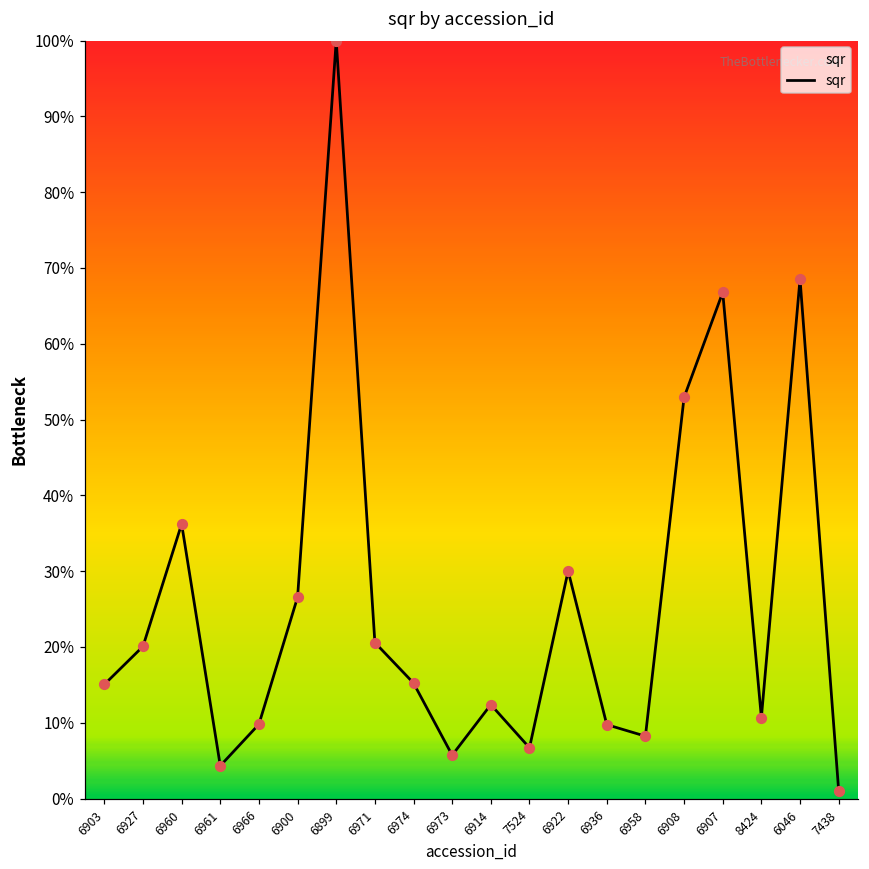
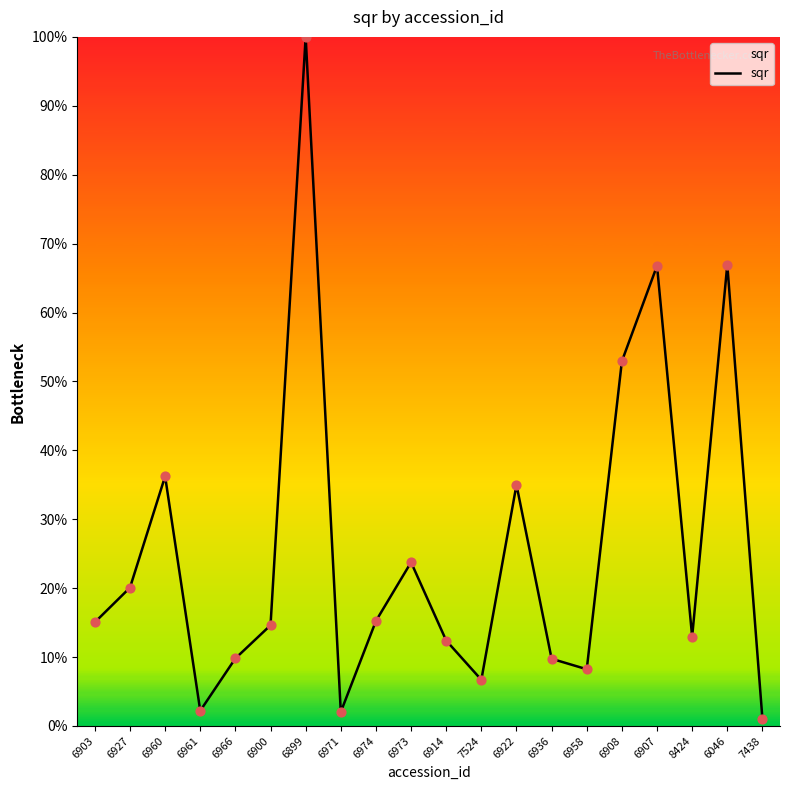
  {
    "6903": "15%",
    "6927": "20%",
    "6960": "36%",
-   "6961": "4%",
+   "6961": "2%",
    "6966": "10%",
-   "6900": "27%",
+   "6900": "15%",
    "6899": "100%",
-   "6971": "21%",
+   "6971": "2%",
    "6974": "15%",
-   "6973": "6%",
+   "6973": "24%",
    "6914": "12%",
    "7524": "7%",
-   "6922": "30%",
+   "6922": "35%",
    "6936": "10%",
    "6958": "8%",
    "6908": "53%",
    "6907": "67%",
-   "8424": "11%",
-   "6046": "69%",
+   "8424": "13%",
+   "6046": "67%",
    "7438": "1%"
  }
